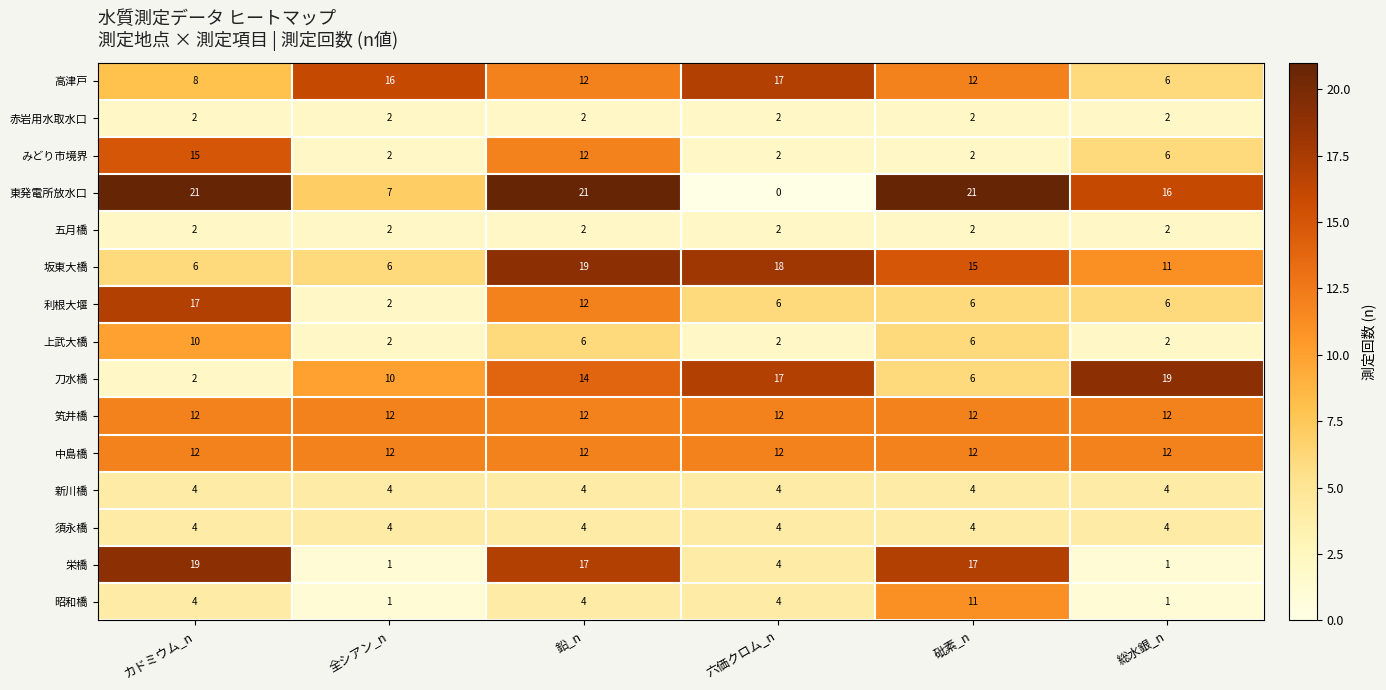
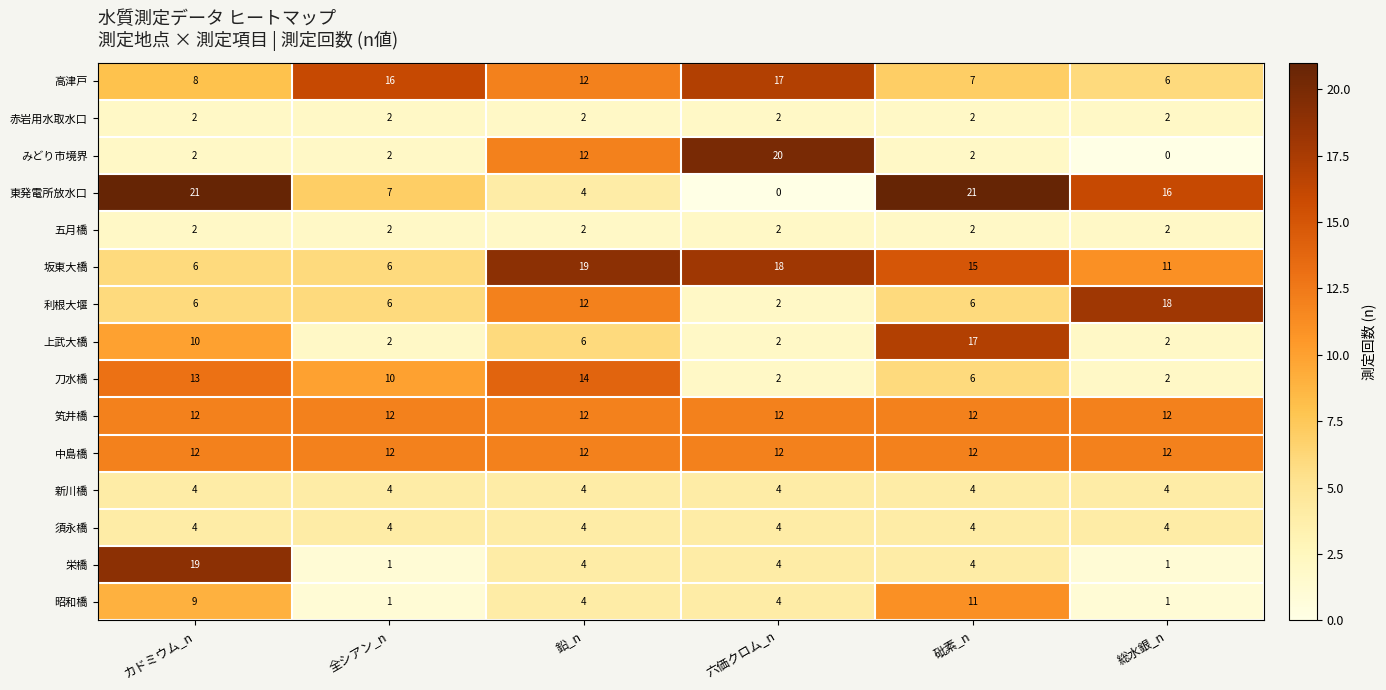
  {
    "高津戸": {
      "カドミウム_n": 8,
      "全シアン_n": 16,
      "鉛_n": 12,
      "六価クロム_n": 17,
-     "砒素_n": 12,
+     "砒素_n": 7,
      "総水銀_n": 6
    },
    "赤岩用水取水口": {
      "カドミウム_n": 2,
      "全シアン_n": 2,
      "鉛_n": 2,
      "六価クロム_n": 2,
      "砒素_n": 2,
      "総水銀_n": 2
    },
    "みどり市境界": {
-     "カドミウム_n": 15,
+     "カドミウム_n": 2,
      "全シアン_n": 2,
      "鉛_n": 12,
-     "六価クロム_n": 2,
+     "六価クロム_n": 20,
      "砒素_n": 2,
-     "総水銀_n": 6
+     "総水銀_n": 0
    },
    "東発電所放水口": {
      "カドミウム_n": 21,
      "全シアン_n": 7,
-     "鉛_n": 21,
+     "鉛_n": 4,
      "六価クロム_n": 0,
      "砒素_n": 21,
      "総水銀_n": 16
    },
    "五月橋": {
      "カドミウム_n": 2,
      "全シアン_n": 2,
      "鉛_n": 2,
      "六価クロム_n": 2,
      "砒素_n": 2,
      "総水銀_n": 2
    },
    "坂東大橋": {
      "カドミウム_n": 6,
      "全シアン_n": 6,
      "鉛_n": 19,
      "六価クロム_n": 18,
      "砒素_n": 15,
      "総水銀_n": 11
    },
    "利根大堰": {
-     "カドミウム_n": 17,
-     "全シアン_n": 2,
+     "カドミウム_n": 6,
+     "全シアン_n": 6,
      "鉛_n": 12,
-     "六価クロム_n": 6,
+     "六価クロム_n": 2,
      "砒素_n": 6,
-     "総水銀_n": 6
+     "総水銀_n": 18
    },
    "上武大橋": {
      "カドミウム_n": 10,
      "全シアン_n": 2,
      "鉛_n": 6,
      "六価クロム_n": 2,
-     "砒素_n": 6,
+     "砒素_n": 17,
      "総水銀_n": 2
    },
    "刀水橋": {
-     "カドミウム_n": 2,
+     "カドミウム_n": 13,
      "全シアン_n": 10,
      "鉛_n": 14,
-     "六価クロム_n": 17,
+     "六価クロム_n": 2,
      "砒素_n": 6,
-     "総水銀_n": 19
+     "総水銀_n": 2
    },
    "笂井橋": {
      "カドミウム_n": 12,
      "全シアン_n": 12,
      "鉛_n": 12,
      "六価クロム_n": 12,
      "砒素_n": 12,
      "総水銀_n": 12
    },
    "中島橋": {
      "カドミウム_n": 12,
      "全シアン_n": 12,
      "鉛_n": 12,
      "六価クロム_n": 12,
      "砒素_n": 12,
      "総水銀_n": 12
    },
    "新川橋": {
      "カドミウム_n": 4,
      "全シアン_n": 4,
      "鉛_n": 4,
      "六価クロム_n": 4,
      "砒素_n": 4,
      "総水銀_n": 4
    },
    "須永橋": {
      "カドミウム_n": 4,
      "全シアン_n": 4,
      "鉛_n": 4,
      "六価クロム_n": 4,
      "砒素_n": 4,
      "総水銀_n": 4
    },
    "栄橋": {
      "カドミウム_n": 19,
      "全シアン_n": 1,
-     "鉛_n": 17,
+     "鉛_n": 4,
      "六価クロム_n": 4,
-     "砒素_n": 17,
+     "砒素_n": 4,
      "総水銀_n": 1
    },
    "昭和橋": {
-     "カドミウム_n": 4,
+     "カドミウム_n": 9,
      "全シアン_n": 1,
      "鉛_n": 4,
      "六価クロム_n": 4,
      "砒素_n": 11,
      "総水銀_n": 1
    }
  }
